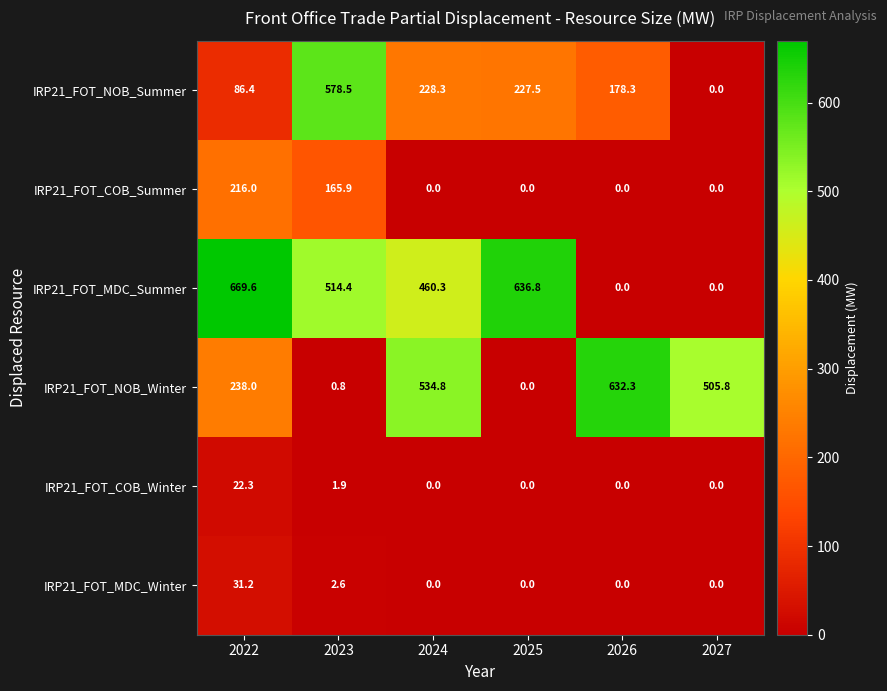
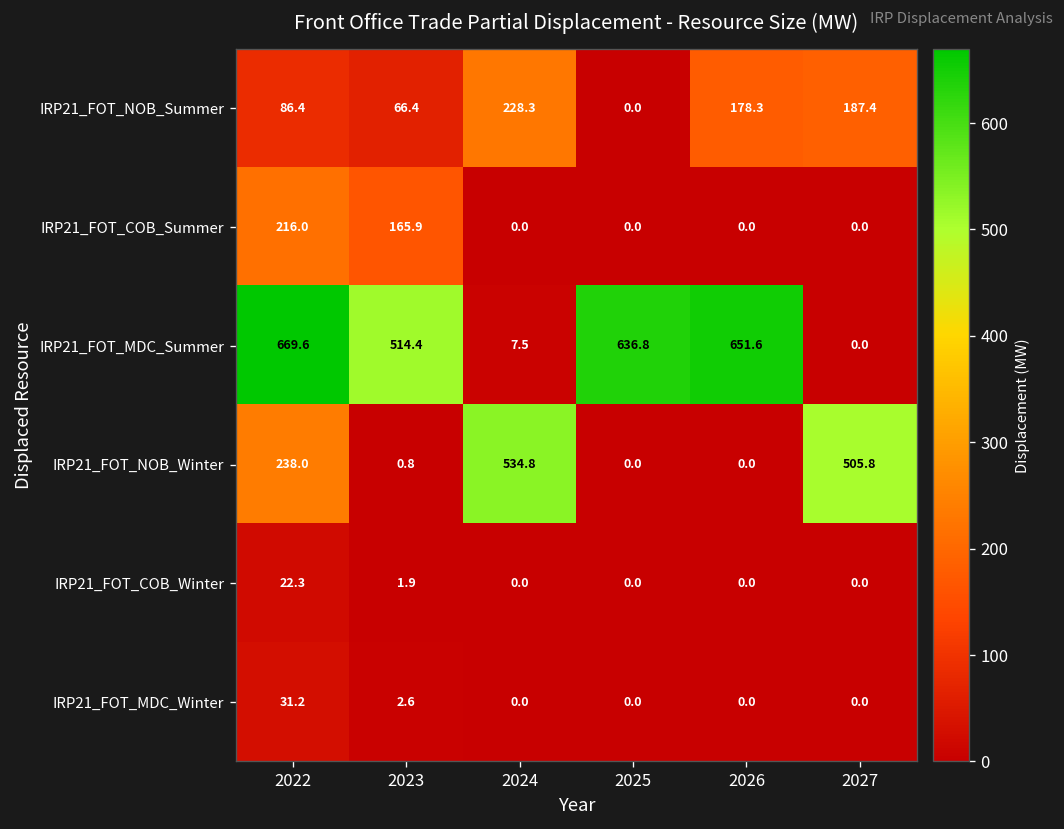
  {
    "IRP21_FOT_NOB_Summer": {
      "2022": 86.4,
-     "2023": 578.5,
+     "2023": 66.4,
      "2024": 228.3,
-     "2025": 227.5,
+     "2025": 0.0,
      "2026": 178.3,
-     "2027": 0.0
+     "2027": 187.4
    },
    "IRP21_FOT_COB_Summer": {
      "2022": 216.0,
      "2023": 165.9,
      "2024": 0.0,
      "2025": 0.0,
      "2026": 0.0,
      "2027": 0.0
    },
    "IRP21_FOT_MDC_Summer": {
      "2022": 669.6,
      "2023": 514.4,
-     "2024": 460.3,
+     "2024": 7.5,
      "2025": 636.8,
-     "2026": 0.0,
+     "2026": 651.6,
      "2027": 0.0
    },
    "IRP21_FOT_NOB_Winter": {
      "2022": 238.0,
      "2023": 0.8,
      "2024": 534.8,
      "2025": 0.0,
-     "2026": 632.3,
+     "2026": 0.0,
      "2027": 505.8
    },
    "IRP21_FOT_COB_Winter": {
      "2022": 22.3,
      "2023": 1.9,
      "2024": 0.0,
      "2025": 0.0,
      "2026": 0.0,
      "2027": 0.0
    },
    "IRP21_FOT_MDC_Winter": {
      "2022": 31.2,
      "2023": 2.6,
      "2024": 0.0,
      "2025": 0.0,
      "2026": 0.0,
      "2027": 0.0
    }
  }
